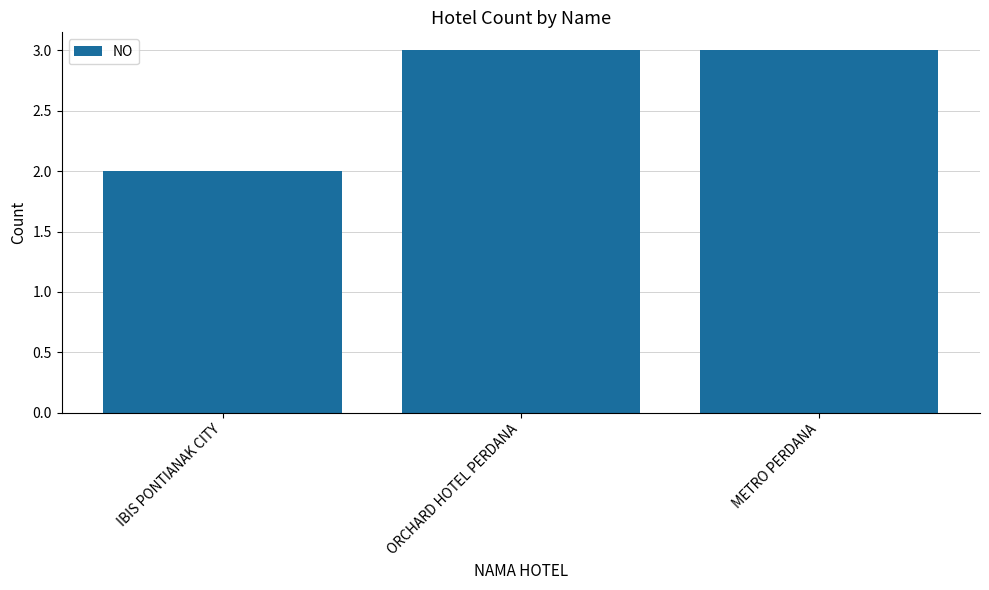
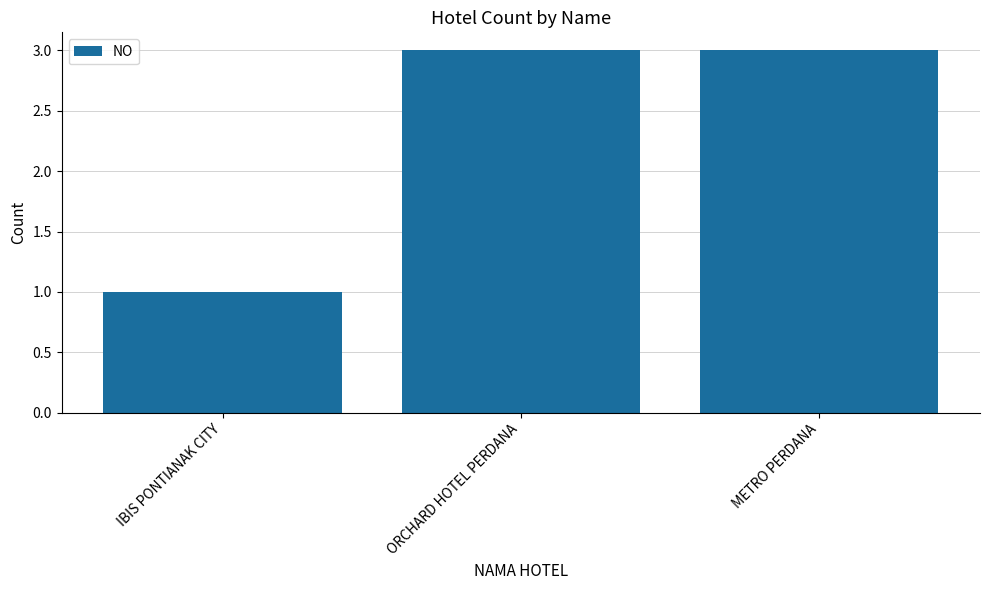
  {
-   "IBIS PONTIANAK CITY": 2,
+   "IBIS PONTIANAK CITY": 1,
    "ORCHARD HOTEL PERDANA": 3,
    "METRO PERDANA": 3
  }
